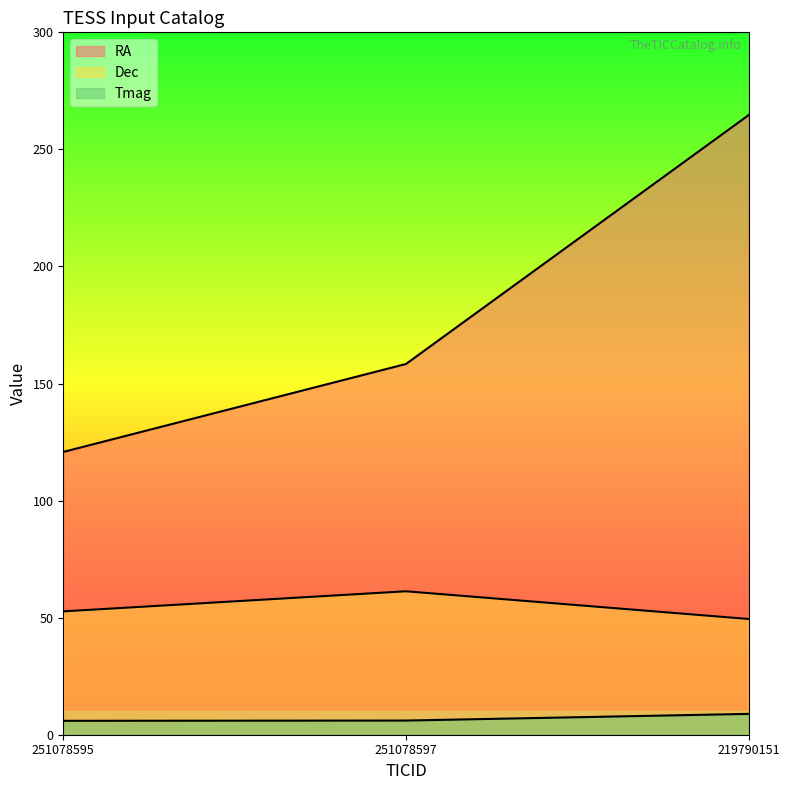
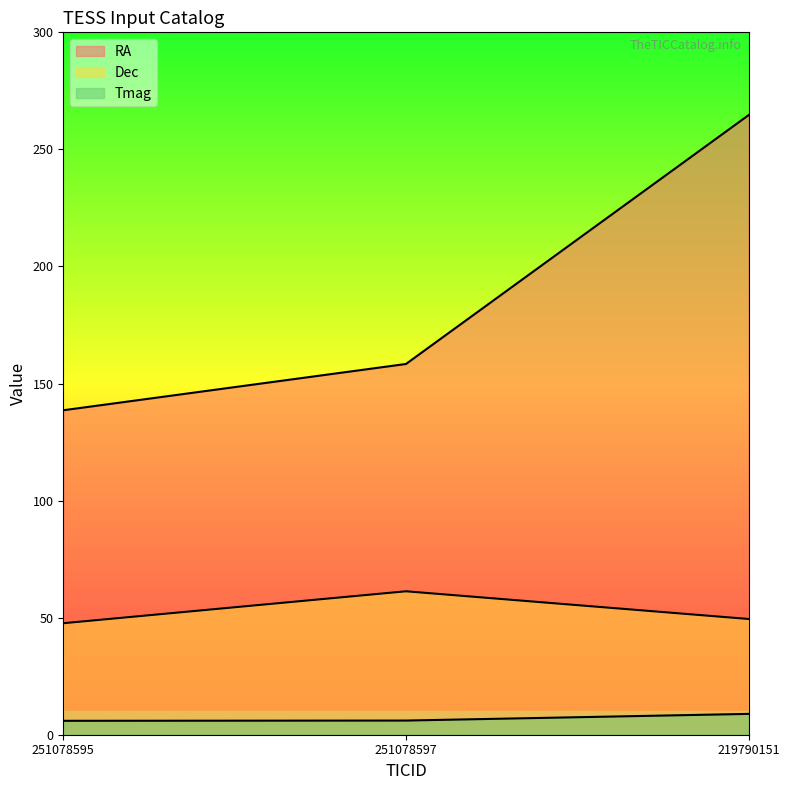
  {
    "RA": {
-     "251078595": 121,
+     "251078595": 139,
      "251078597": 158,
      "219790151": 265
    },
    "Dec": {
-     "251078595": 53,
+     "251078595": 48,
      "251078597": 61,
      "219790151": 49
    }
  }
